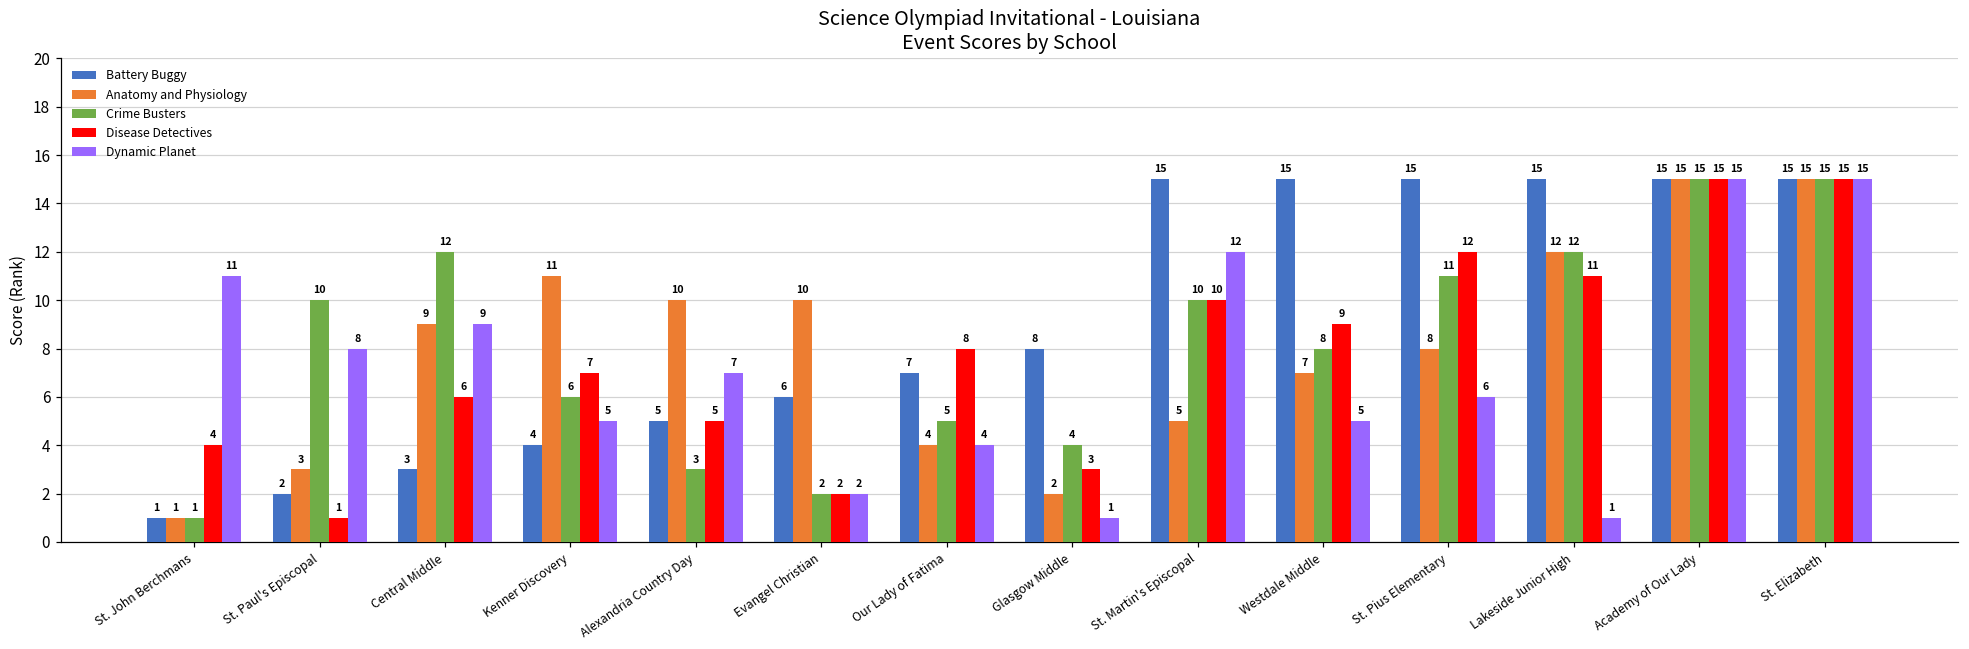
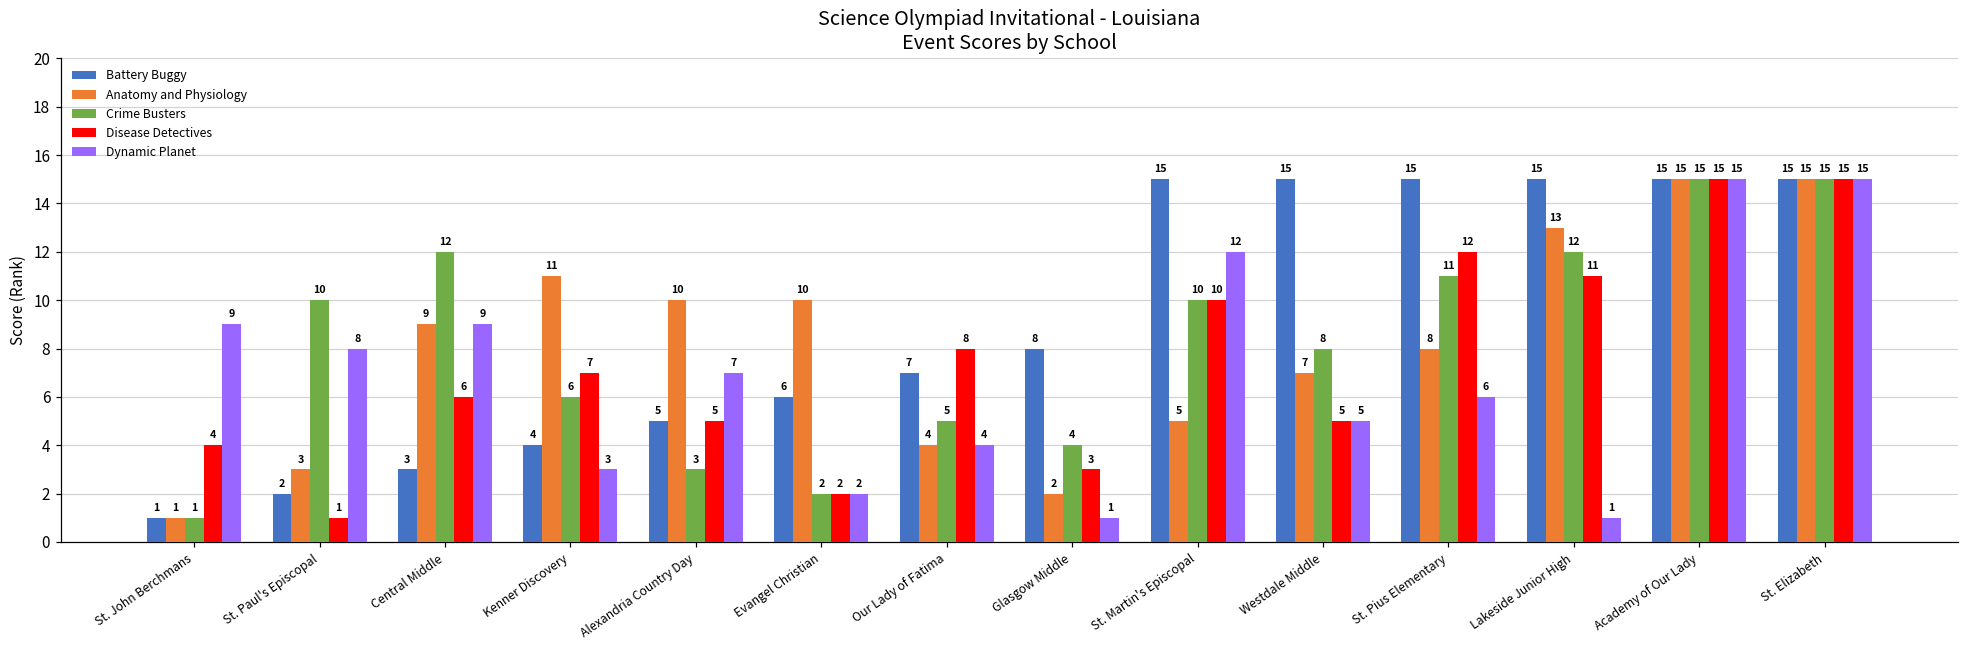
  {
    "Battery Buggy": {
      "St. John Berchmans": 1,
      "St. Paul's Episcopal": 2,
      "Central Middle": 3,
      "Kenner Discovery": 4,
      "Alexandria Country Day": 5,
      "Evangel Christian": 6,
      "Our Lady of Fatima": 7,
      "Glasgow Middle": 8,
      "St. Martin's Episcopal": 15,
      "Westdale Middle": 15,
      "St. Pius Elementary": 15,
      "Lakeside Junior High": 15,
      "Academy of Our Lady": 15,
      "St. Elizabeth": 15
    },
    "Anatomy and Physiology": {
      "St. John Berchmans": 1,
      "St. Paul's Episcopal": 3,
      "Central Middle": 9,
      "Kenner Discovery": 11,
      "Alexandria Country Day": 10,
      "Evangel Christian": 10,
      "Our Lady of Fatima": 4,
      "Glasgow Middle": 2,
      "St. Martin's Episcopal": 5,
      "Westdale Middle": 7,
      "St. Pius Elementary": 8,
-     "Lakeside Junior High": 12,
+     "Lakeside Junior High": 13,
      "Academy of Our Lady": 15,
      "St. Elizabeth": 15
    },
    "Crime Busters": {
      "St. John Berchmans": 1,
      "St. Paul's Episcopal": 10,
      "Central Middle": 12,
      "Kenner Discovery": 6,
      "Alexandria Country Day": 3,
      "Evangel Christian": 2,
      "Our Lady of Fatima": 5,
      "Glasgow Middle": 4,
      "St. Martin's Episcopal": 10,
      "Westdale Middle": 8,
      "St. Pius Elementary": 11,
      "Lakeside Junior High": 12,
      "Academy of Our Lady": 15,
      "St. Elizabeth": 15
    },
    "Disease Detectives": {
      "St. John Berchmans": 4,
      "St. Paul's Episcopal": 1,
      "Central Middle": 6,
      "Kenner Discovery": 7,
      "Alexandria Country Day": 5,
      "Evangel Christian": 2,
      "Our Lady of Fatima": 8,
      "Glasgow Middle": 3,
      "St. Martin's Episcopal": 10,
-     "Westdale Middle": 9,
+     "Westdale Middle": 5,
      "St. Pius Elementary": 12,
      "Lakeside Junior High": 11,
      "Academy of Our Lady": 15,
      "St. Elizabeth": 15
    },
    "Dynamic Planet": {
-     "St. John Berchmans": 11,
+     "St. John Berchmans": 9,
      "St. Paul's Episcopal": 8,
      "Central Middle": 9,
-     "Kenner Discovery": 5,
+     "Kenner Discovery": 3,
      "Alexandria Country Day": 7,
      "Evangel Christian": 2,
      "Our Lady of Fatima": 4,
      "Glasgow Middle": 1,
      "St. Martin's Episcopal": 12,
      "Westdale Middle": 5,
      "St. Pius Elementary": 6,
      "Lakeside Junior High": 1,
      "Academy of Our Lady": 15,
      "St. Elizabeth": 15
    }
  }
